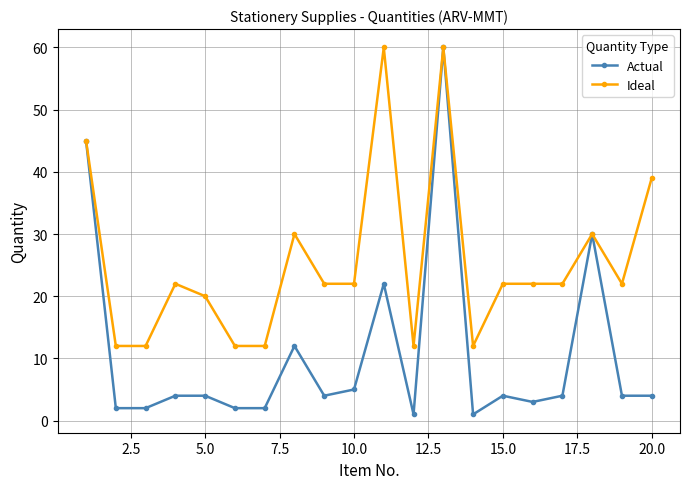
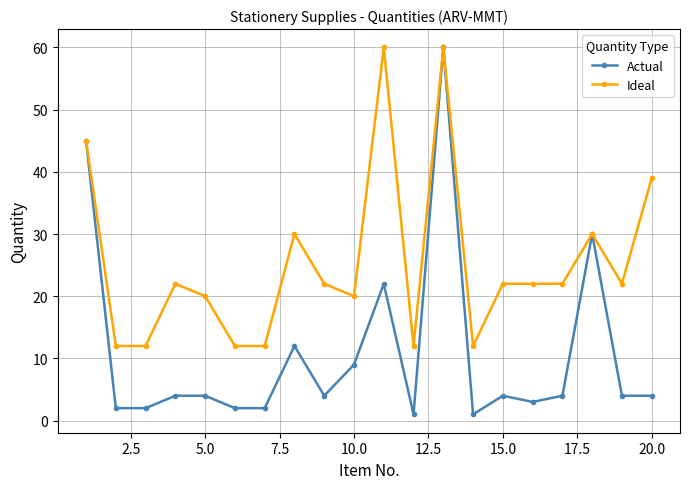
  {
    "Actual": {
      "5.0": 4,
-     "10.0": 5,
+     "10.0": 9,
      "15.0": 4,
      "20.0": 4
    },
    "Ideal": {
      "5.0": 20,
-     "10.0": 22,
+     "10.0": 20,
      "15.0": 22,
      "20.0": 39
    }
  }
